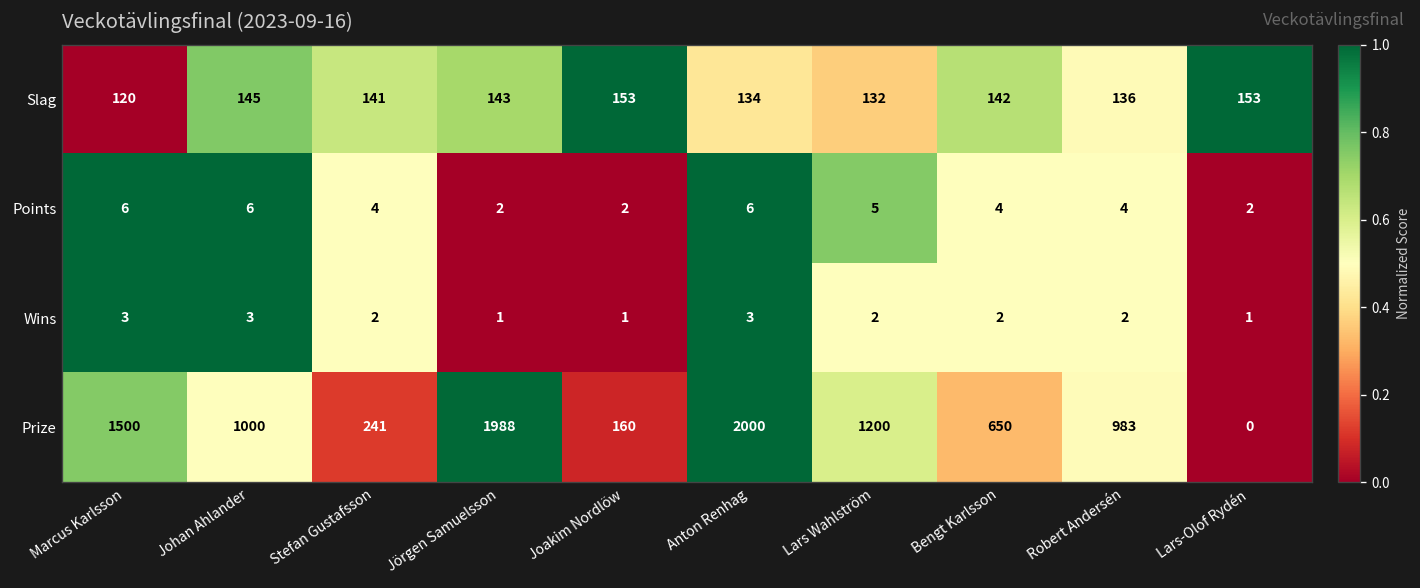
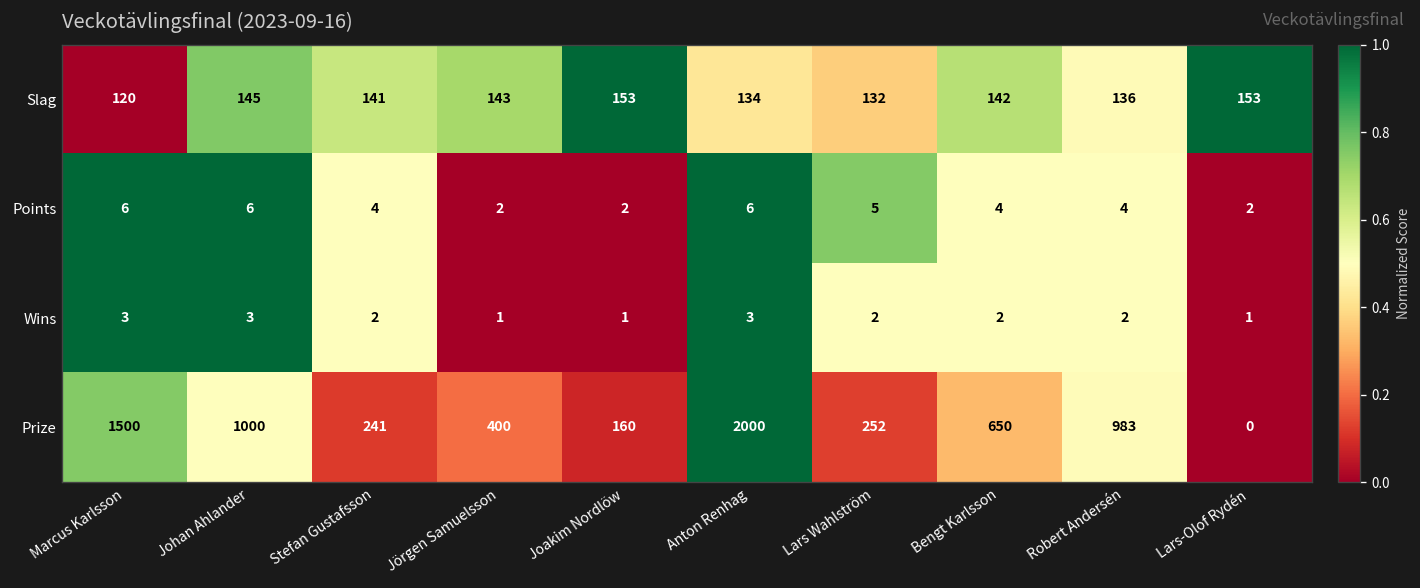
  {
    "Slag": {
      "Marcus Karlsson": 120,
      "Johan Ahlander": 145,
      "Stefan Gustafsson": 141,
      "Jörgen Samuelsson": 143,
      "Joakim Nordlöw": 153,
      "Anton Renhag": 134,
      "Lars Wahlström": 132,
      "Bengt Karlsson": 142,
      "Robert Andersén": 136,
      "Lars-Olof Rydén": 153
    },
    "Points": {
      "Marcus Karlsson": 6,
      "Johan Ahlander": 6,
      "Stefan Gustafsson": 4,
      "Jörgen Samuelsson": 2,
      "Joakim Nordlöw": 2,
      "Anton Renhag": 6,
      "Lars Wahlström": 5,
      "Bengt Karlsson": 4,
      "Robert Andersén": 4,
      "Lars-Olof Rydén": 2
    },
    "Wins": {
      "Marcus Karlsson": 3,
      "Johan Ahlander": 3,
      "Stefan Gustafsson": 2,
      "Jörgen Samuelsson": 1,
      "Joakim Nordlöw": 1,
      "Anton Renhag": 3,
      "Lars Wahlström": 2,
      "Bengt Karlsson": 2,
      "Robert Andersén": 2,
      "Lars-Olof Rydén": 1
    },
    "Prize": {
      "Marcus Karlsson": 1500,
      "Johan Ahlander": 1000,
      "Stefan Gustafsson": 241,
-     "Jörgen Samuelsson": 1988,
+     "Jörgen Samuelsson": 400,
      "Joakim Nordlöw": 160,
      "Anton Renhag": 2000,
-     "Lars Wahlström": 1200,
+     "Lars Wahlström": 252,
      "Bengt Karlsson": 650,
      "Robert Andersén": 983,
      "Lars-Olof Rydén": 0
    }
  }
